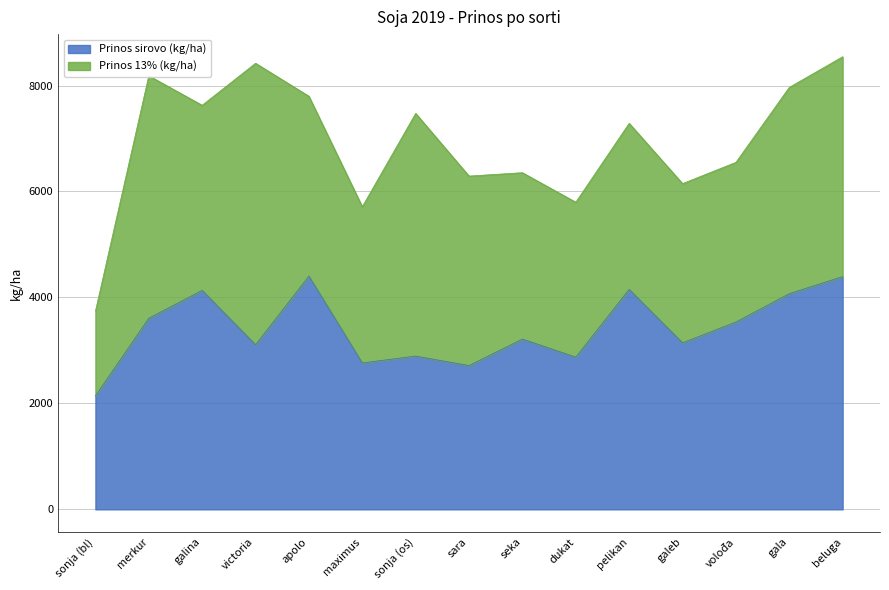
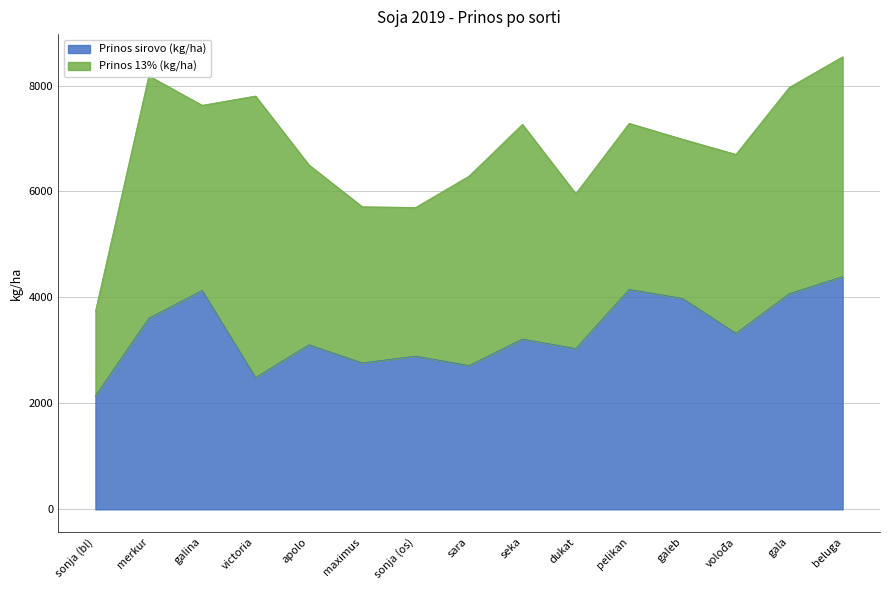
  {
    "Prinos sirovo (kg/ha)": {
      "sonja (bl)": 2100,
      "merkur": 3600,
      "galina": 4100,
-     "victoria": 3100,
-     "apolo": 4400,
+     "victoria": 2500,
+     "apolo": 3100,
      "maximus": 2800,
      "sonja (os)": 2900,
      "sara": 2700,
      "seka": 3200,
-     "dukat": 2900,
+     "dukat": 3000,
      "pelikan": 4200,
-     "galeb": 3100,
-     "volođa": 3500,
+     "galeb": 4000,
+     "volođa": 3300,
      "gala": 4100,
      "beluga": 4400
    },
    "Prinos 13% (kg/ha)": {
      "sonja (bl)": 1600,
      "galina": 3500,
      "victoria": 5300,
      "apolo": 3400,
      "maximus": 2900,
-     "sonja (os)": 4600,
+     "sonja (os)": 2800,
      "sara": 3600,
-     "seka": 3100,
+     "seka": 4100,
      "dukat": 2900,
      "pelikan": 3100,
      "galeb": 3000,
-     "volođa": 3000,
+     "volođa": 3400,
      "gala": 3900,
      "beluga": 4200
    }
  }
